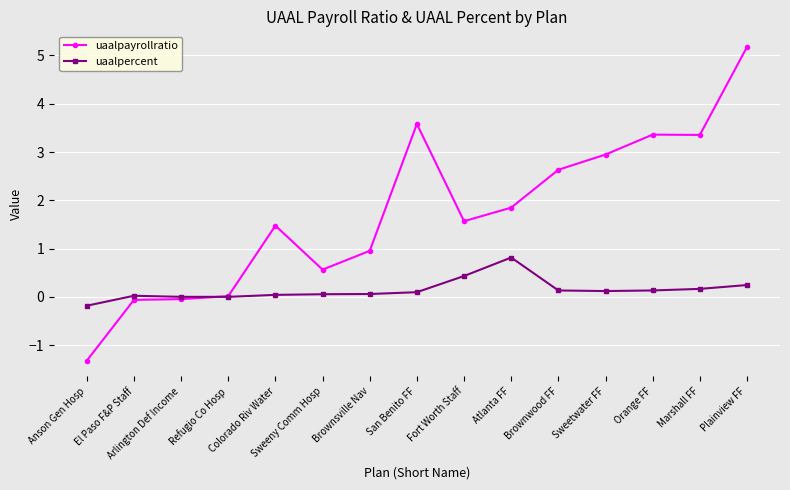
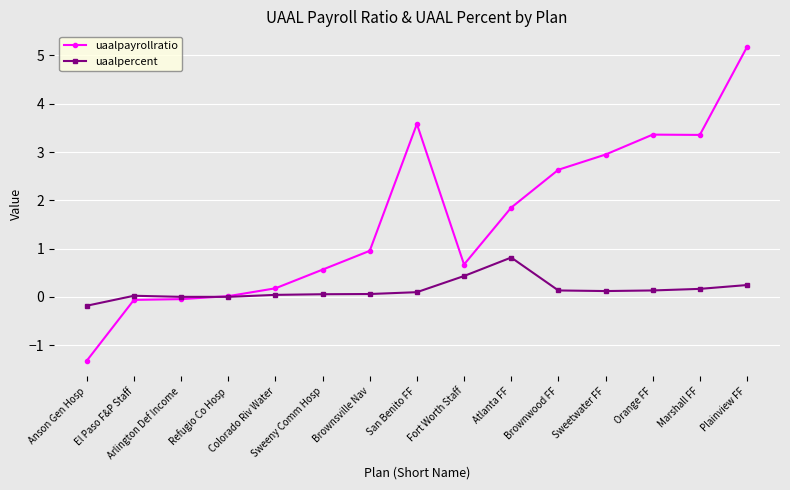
  {
    "uaalpayrollratio": {
      "Anson Gen Hosp": -1.3,
      "El Paso F&P Staff": -0.1,
-     "Colorado Riv Water": 1.5,
+     "Colorado Riv Water": 0.2,
      "Sweeny Comm Hosp": 0.6,
      "Brownsville Nav": 1.0,
      "San Benito FF": 3.6,
-     "Fort Worth Staff": 1.6,
+     "Fort Worth Staff": 0.7,
      "Atlanta FF": 1.8,
      "Brownwood FF": 2.6,
      "Sweetwater FF": 2.9,
      "Orange FF": 3.4,
      "Marshall FF": 3.4,
      "Plainview FF": 5.2
    },
    "uaalpercent": {
      "Anson Gen Hosp": -0.2,
      "El Paso F&P Staff": 0.0,
      "Colorado Riv Water": 0.0,
      "Sweeny Comm Hosp": 0.1,
      "Brownsville Nav": 0.1,
      "San Benito FF": 0.1,
      "Fort Worth Staff": 0.4,
      "Atlanta FF": 0.8,
      "Brownwood FF": 0.1,
      "Sweetwater FF": 0.1,
      "Orange FF": 0.1,
      "Marshall FF": 0.2,
      "Plainview FF": 0.2
    }
  }
